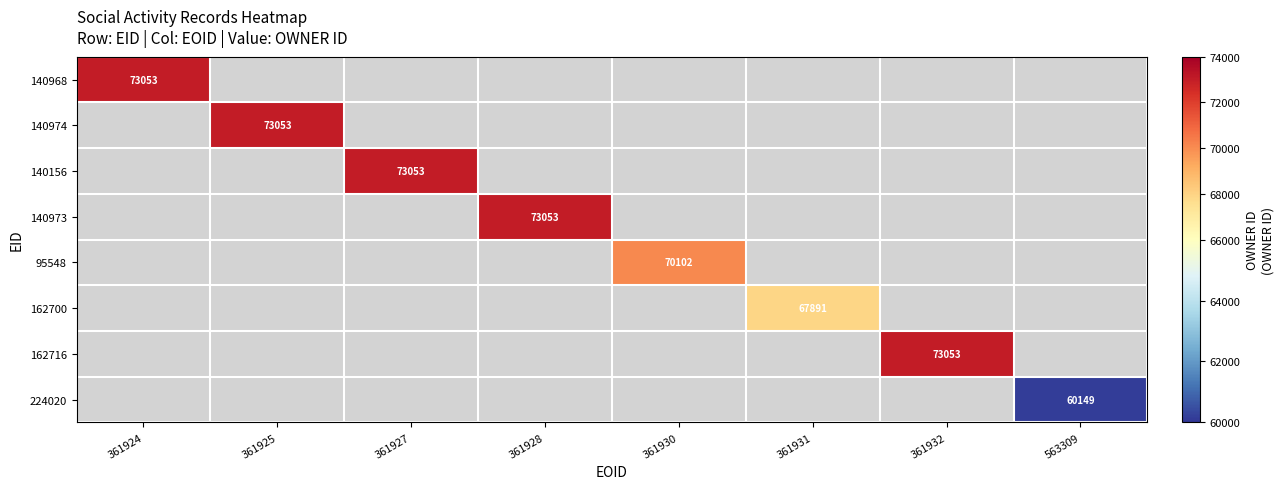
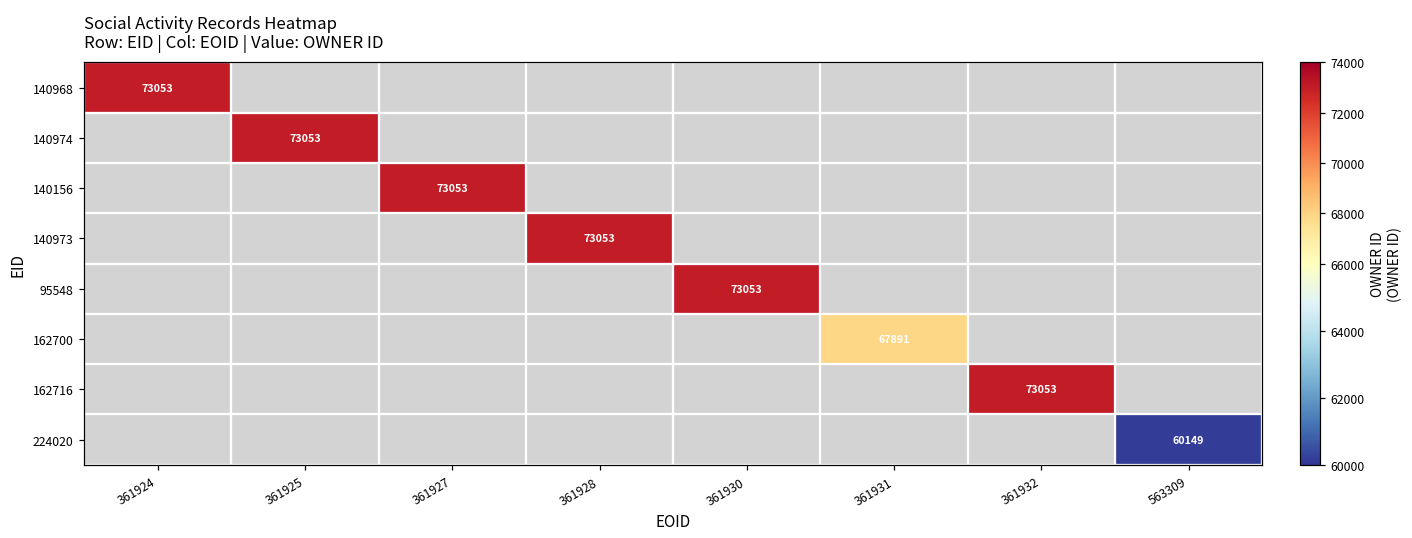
  {
    "140968": {
      "361924": 73053
    },
    "140974": {
      "361925": 73053
    },
    "140156": {
      "361927": 73053
    },
    "140973": {
      "361928": 73053
    },
    "95548": {
-     "361930": 70102
+     "361930": 73053
    },
    "162700": {
      "361931": 67891
    },
    "162716": {
      "361932": 73053
    },
    "224020": {
      "563309": 60149
    }
  }
